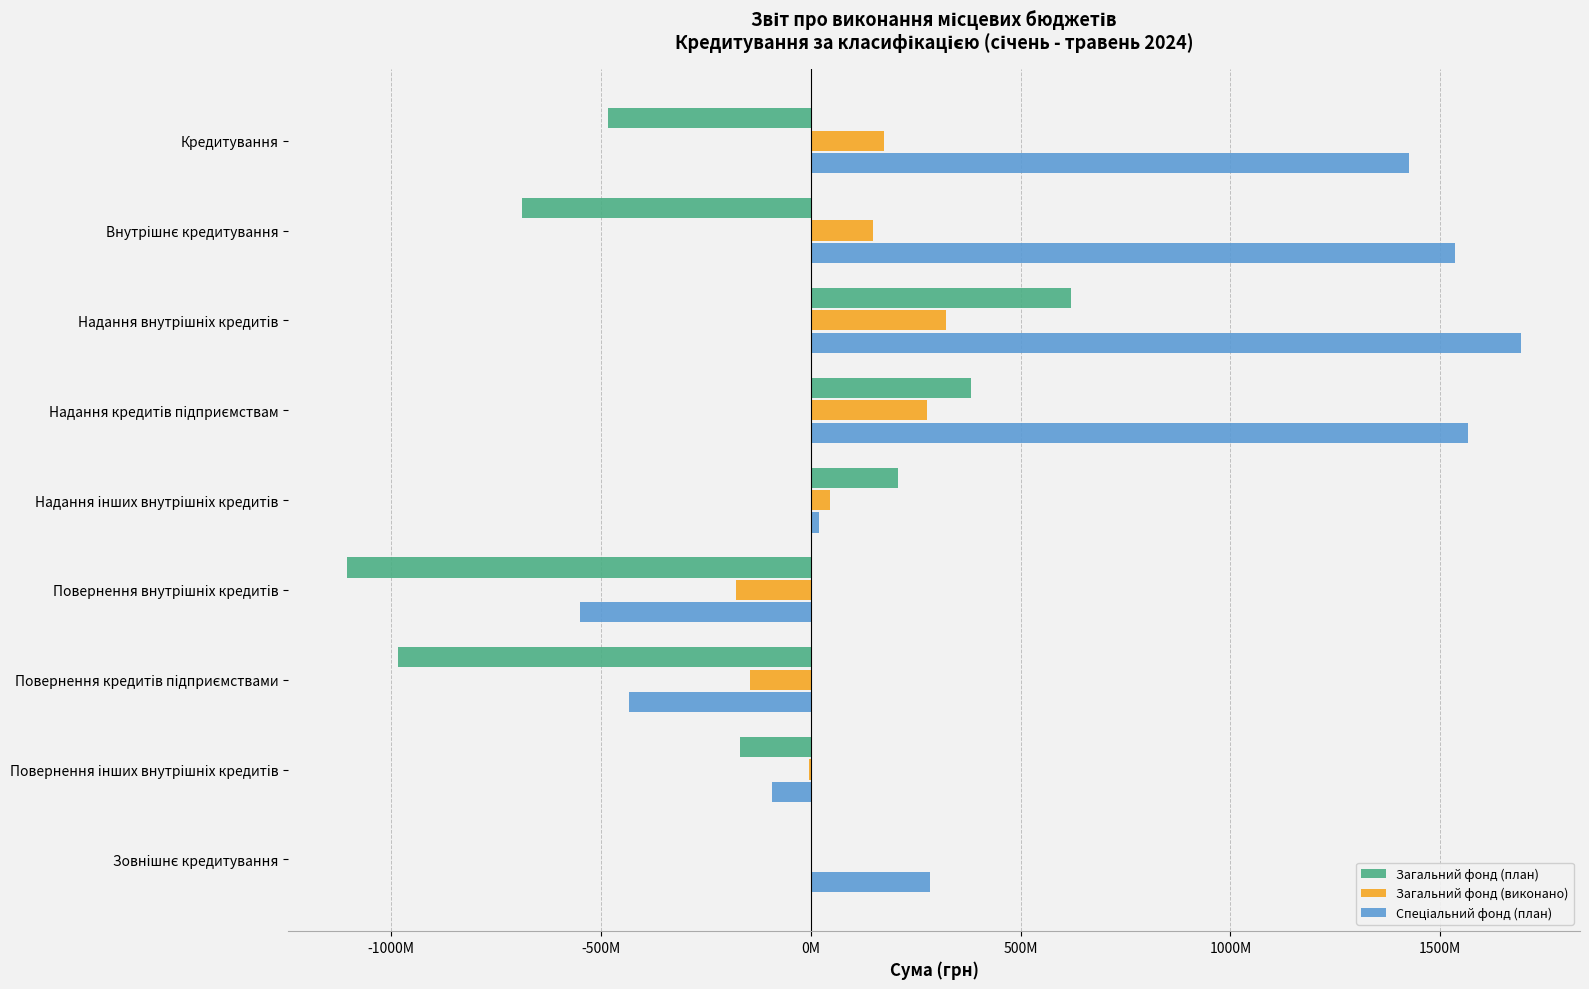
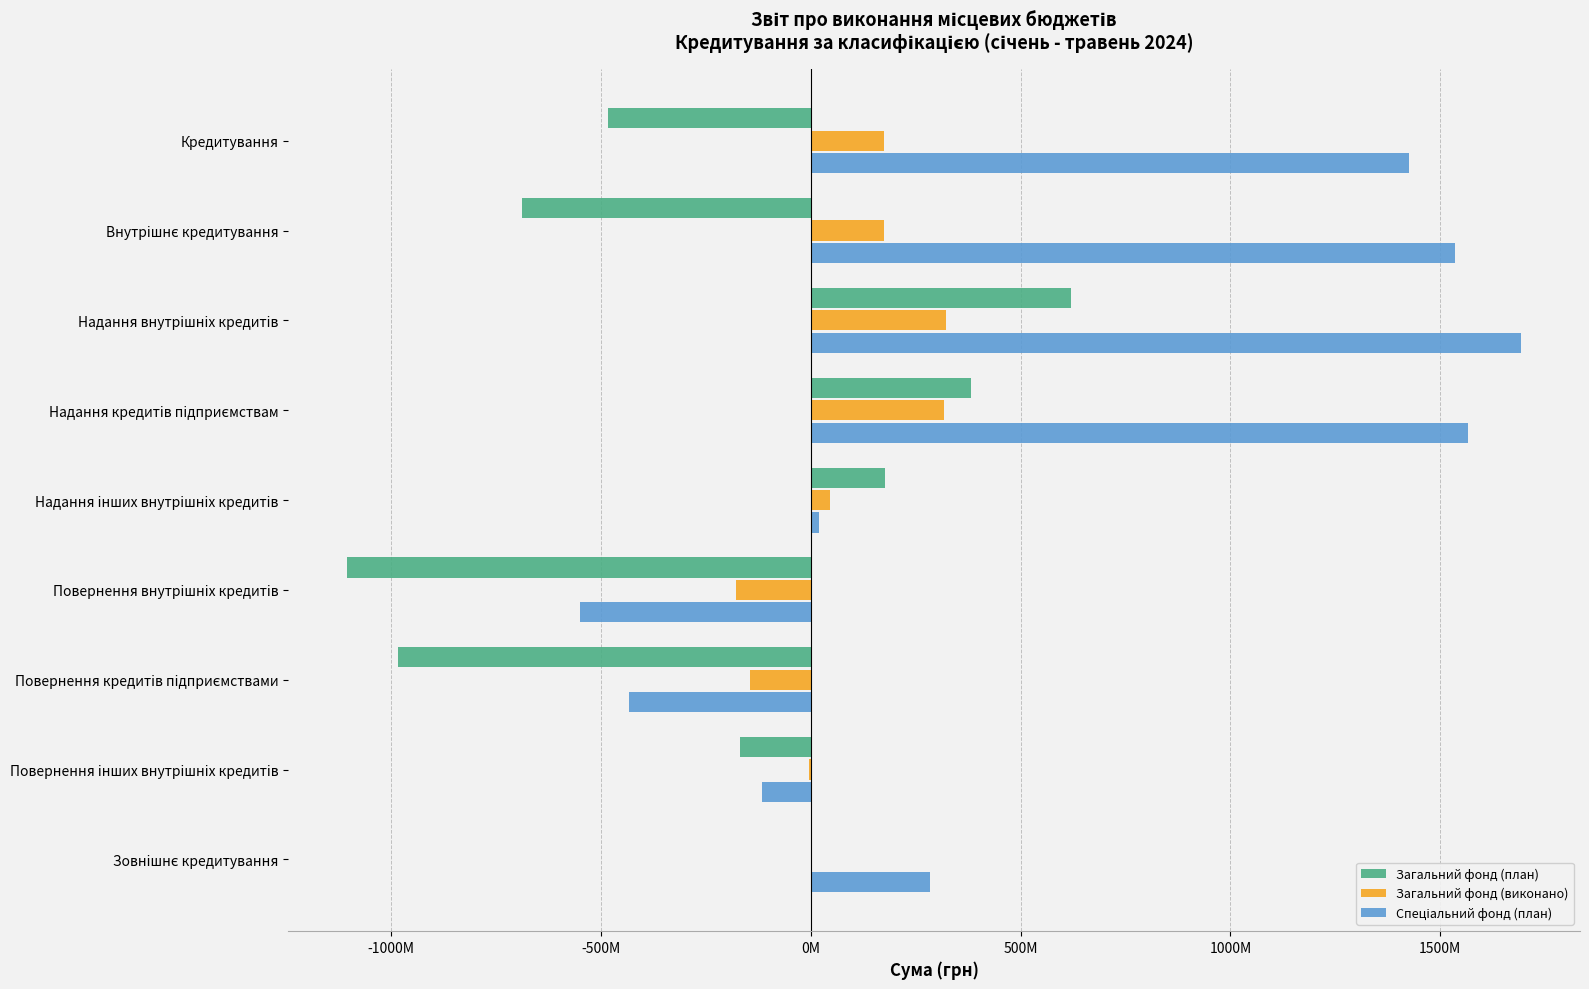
  {
    "Загальний фонд (план)": {
      "Кредитування": -480000000,
      "Внутрішнє кредитування": -690000000,
      "Надання внутрішніх кредитів": 620000000,
      "Надання кредитів підприємствам": 380000000,
-     "Надання інших внутрішніх кредитів": 210000000,
+     "Надання інших внутрішніх кредитів": 180000000,
      "Повернення внутрішніх кредитів": -1110000000,
      "Повернення кредитів підприємствами": -980000000,
      "Повернення інших внутрішніх кредитів": -170000000,
      "Зовнішнє кредитування": 0
    },
    "Загальний фонд (виконано)": {
      "Кредитування": 170000000,
-     "Внутрішнє кредитування": 150000000,
+     "Внутрішнє кредитування": 170000000,
      "Надання внутрішніх кредитів": 320000000,
-     "Надання кредитів підприємствам": 280000000,
+     "Надання кредитів підприємствам": 320000000,
      "Надання інших внутрішніх кредитів": 50000000,
      "Повернення внутрішніх кредитів": -180000000,
      "Повернення кредитів підприємствами": -150000000,
      "Зовнішнє кредитування": 0
    },
    "Спеціальний фонд (план)": {
      "Кредитування": 1430000000,
      "Внутрішнє кредитування": 1540000000,
      "Надання внутрішніх кредитів": 1690000000,
      "Надання кредитів підприємствам": 1570000000,
      "Надання інших внутрішніх кредитів": 20000000,
      "Повернення внутрішніх кредитів": -550000000,
      "Повернення кредитів підприємствами": -430000000,
-     "Повернення інших внутрішніх кредитів": -90000000,
+     "Повернення інших внутрішніх кредитів": -120000000,
      "Зовнішнє кредитування": 280000000
    }
  }
